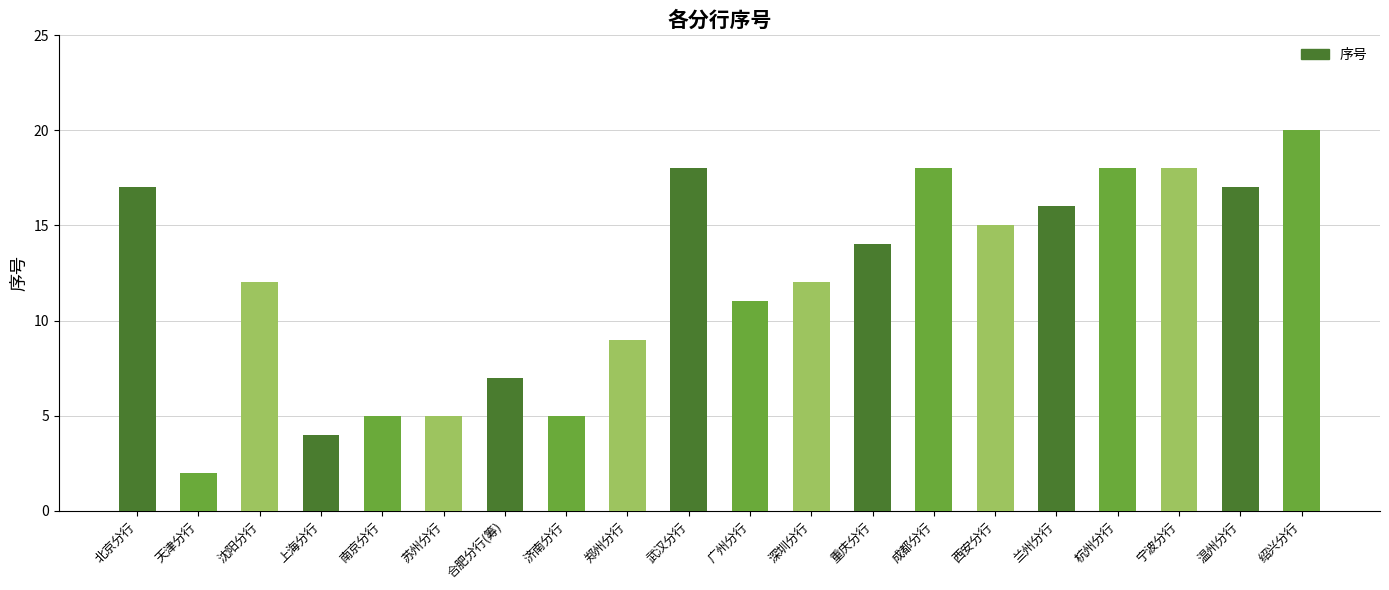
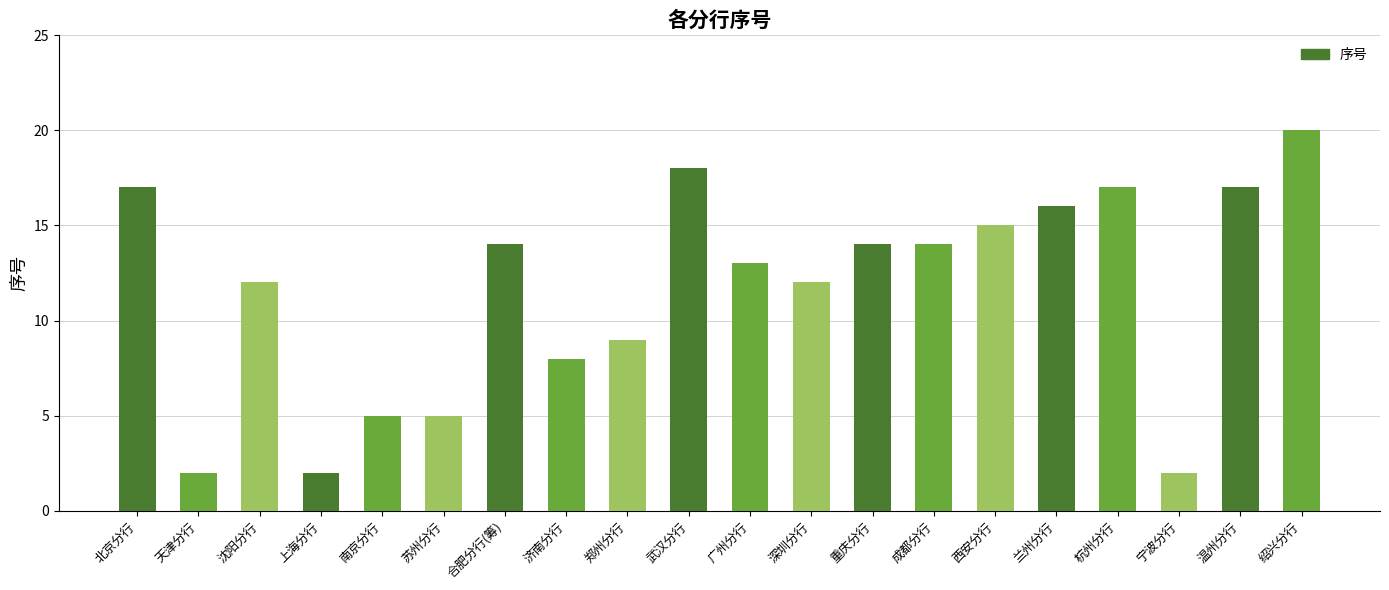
  {
    "北京分行": 17,
    "天津分行": 2,
    "沈阳分行": 12,
-   "上海分行": 4,
+   "上海分行": 2,
    "南京分行": 5,
    "苏州分行": 5,
-   "合肥分行(筹)": 7,
-   "济南分行": 5,
+   "合肥分行(筹)": 14,
+   "济南分行": 8,
    "郑州分行": 9,
    "武汉分行": 18,
-   "广州分行": 11,
+   "广州分行": 13,
    "深圳分行": 12,
    "重庆分行": 14,
-   "成都分行": 18,
+   "成都分行": 14,
    "西安分行": 15,
    "兰州分行": 16,
-   "杭州分行": 18,
-   "宁波分行": 18,
+   "杭州分行": 17,
+   "宁波分行": 2,
    "温州分行": 17,
    "绍兴分行": 20
  }
